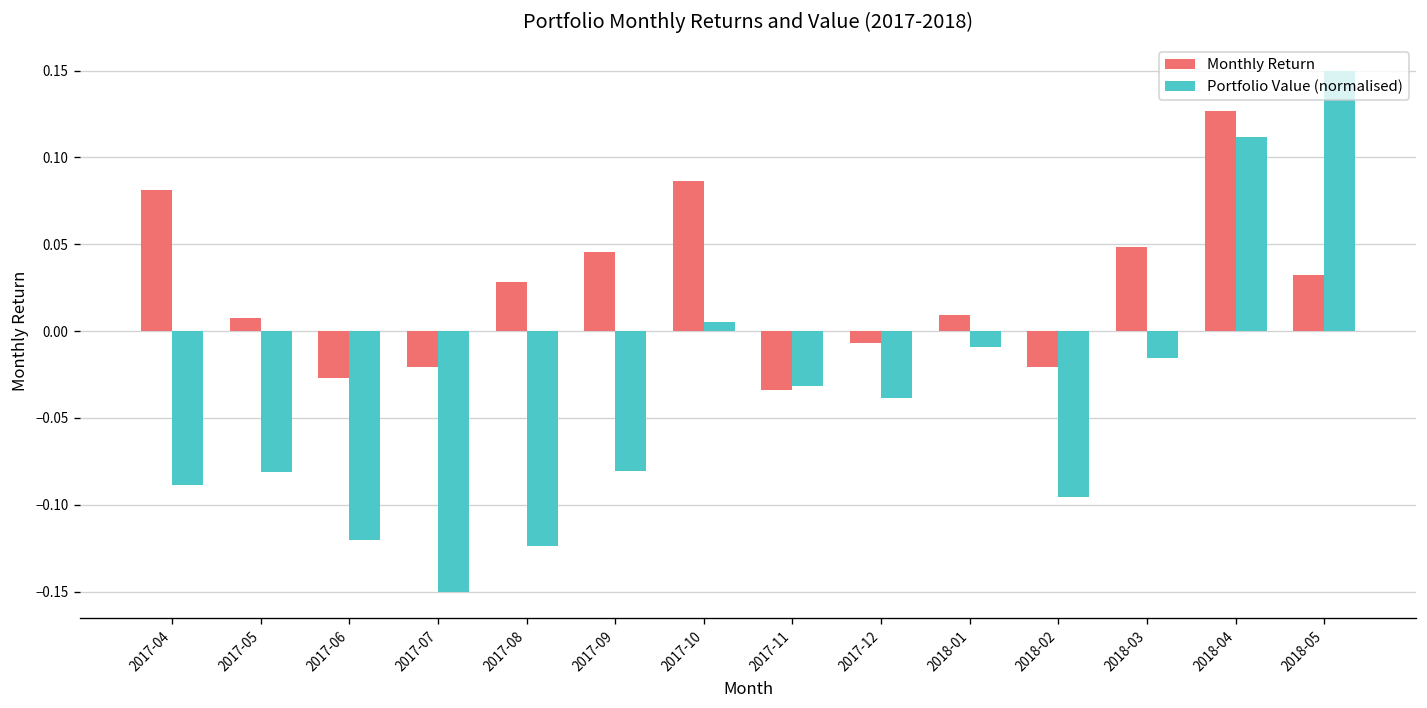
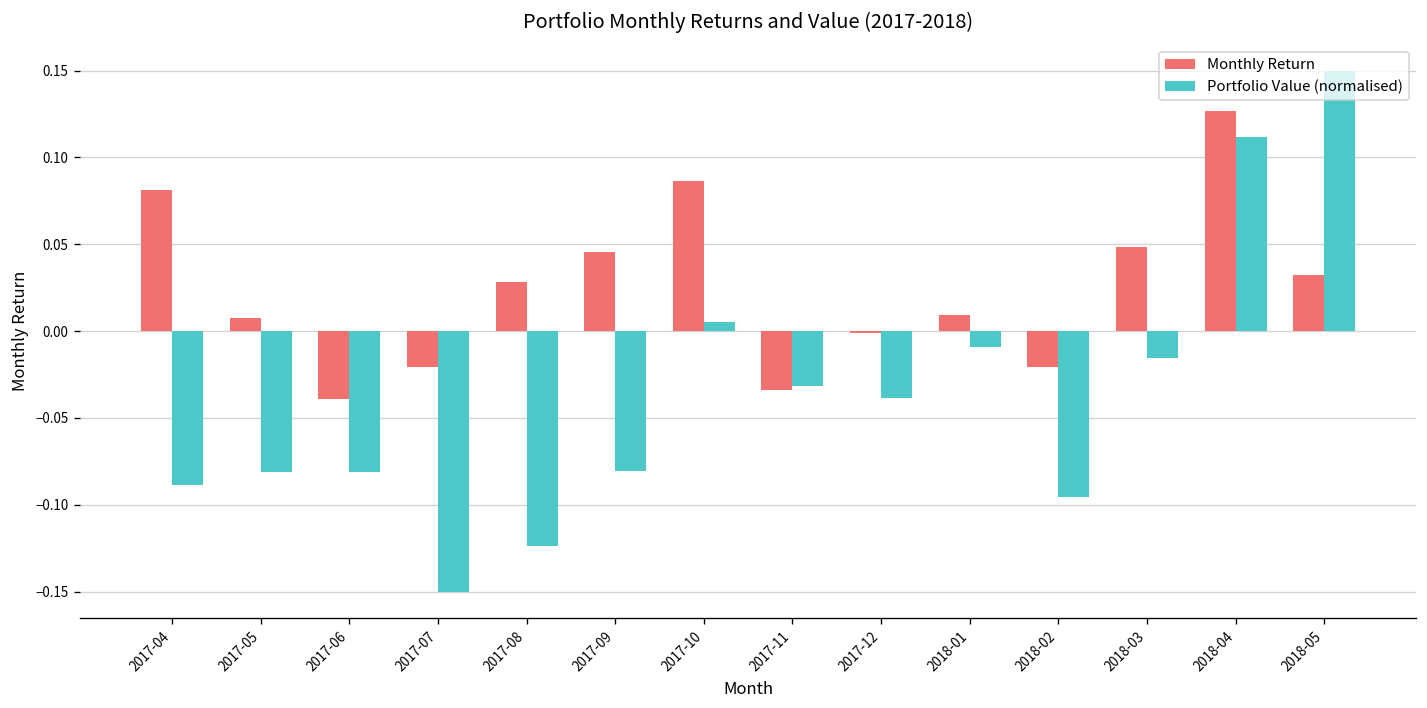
  {
    "Monthly Return": {
      "2017-04": 0.081,
      "2017-05": 0.007,
-     "2017-06": -0.027,
+     "2017-06": -0.039,
      "2017-07": -0.021,
      "2017-08": 0.028,
      "2017-09": 0.045,
      "2017-10": 0.087,
      "2017-11": -0.034,
-     "2017-12": -0.007,
+     "2017-12": -0.001,
      "2018-01": 0.009,
      "2018-02": -0.021,
      "2018-03": 0.049,
      "2018-04": 0.127,
      "2018-05": 0.032
    },
    "Portfolio Value (normalised)": {
      "2017-04": -0.089,
      "2017-05": -0.081,
-     "2017-06": -0.120,
+     "2017-06": -0.081,
      "2017-07": -0.150,
      "2017-08": -0.124,
      "2017-09": -0.081,
      "2017-10": 0.005,
      "2017-11": -0.031,
      "2017-12": -0.038,
      "2018-01": -0.009,
      "2018-02": -0.096,
      "2018-03": -0.016,
      "2018-04": 0.112
    }
  }
